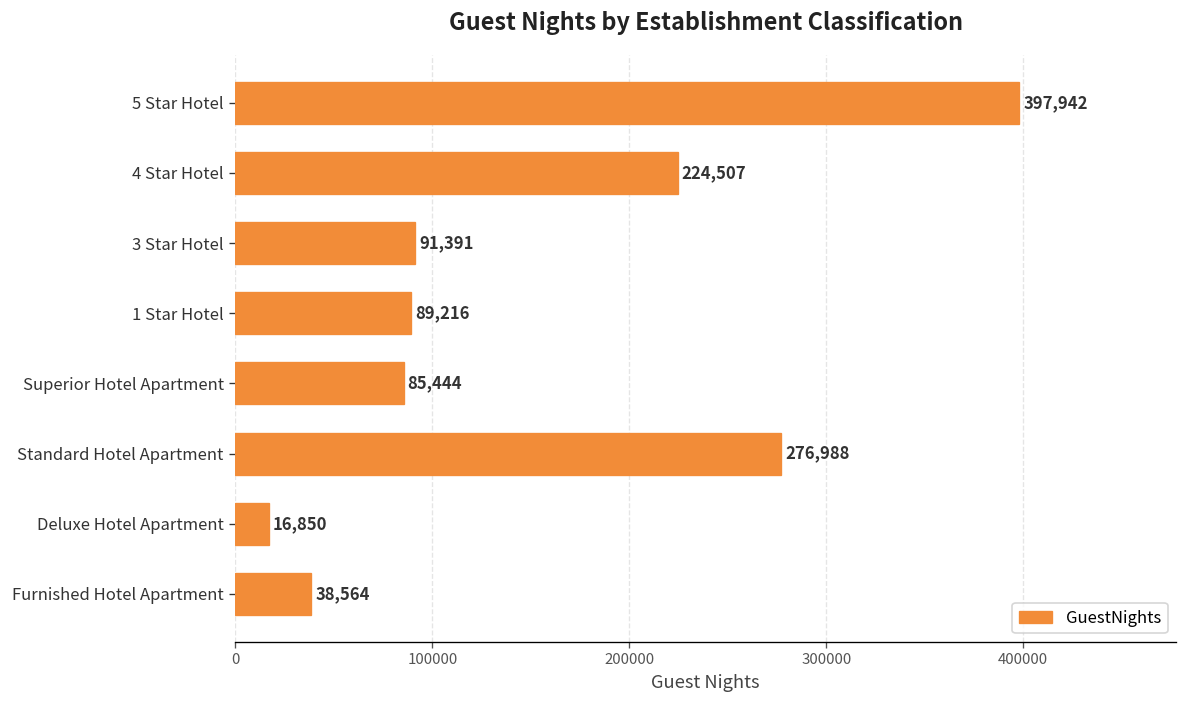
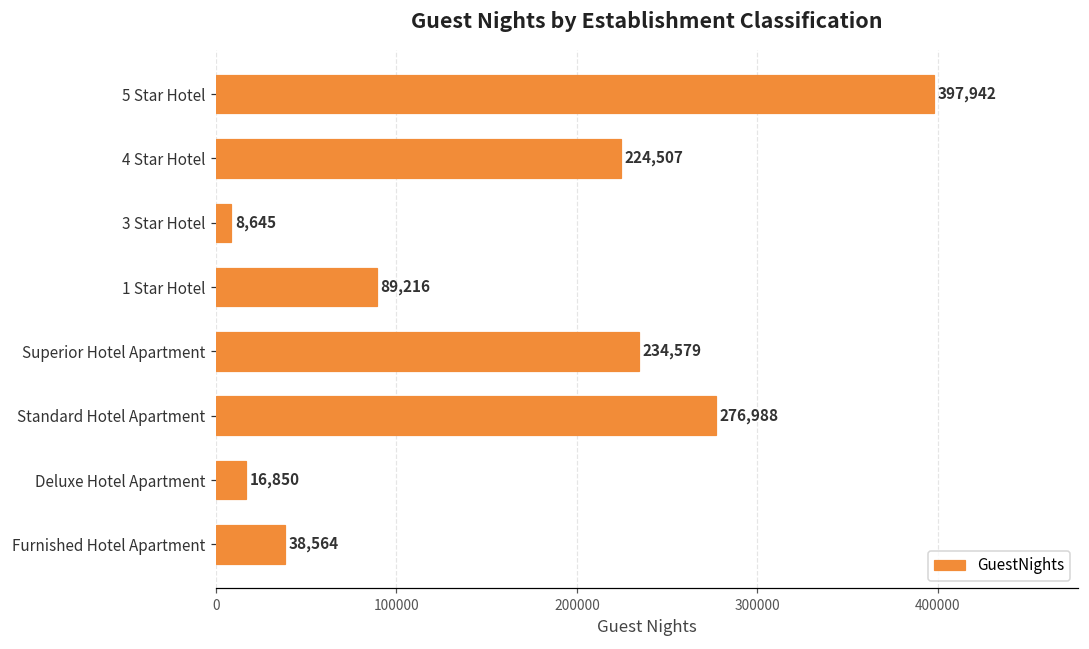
  {
    "5 Star Hotel": "397,942",
    "4 Star Hotel": "224,507",
-   "3 Star Hotel": "91,391",
+   "3 Star Hotel": "8,645",
    "1 Star Hotel": "89,216",
-   "Superior Hotel Apartment": "85,444",
+   "Superior Hotel Apartment": "234,579",
    "Standard Hotel Apartment": "276,988",
    "Deluxe Hotel Apartment": "16,850",
    "Furnished Hotel Apartment": "38,564"
  }
